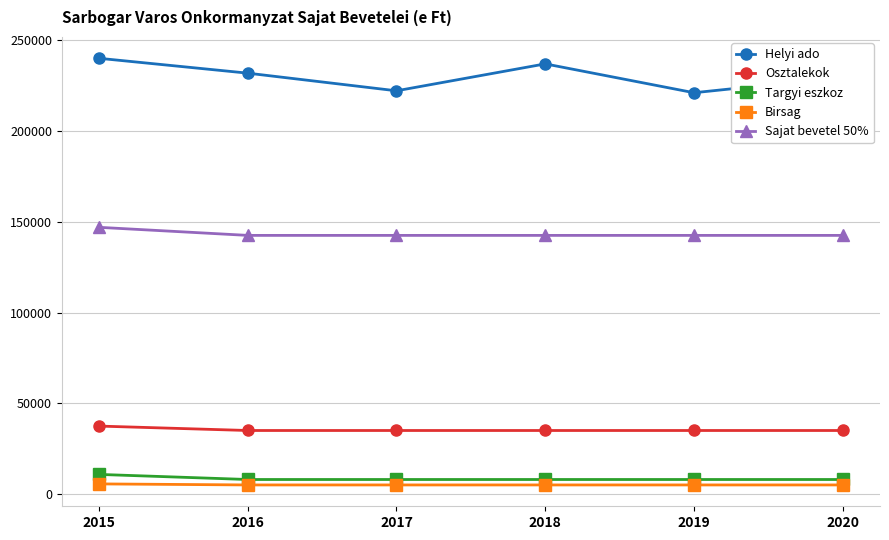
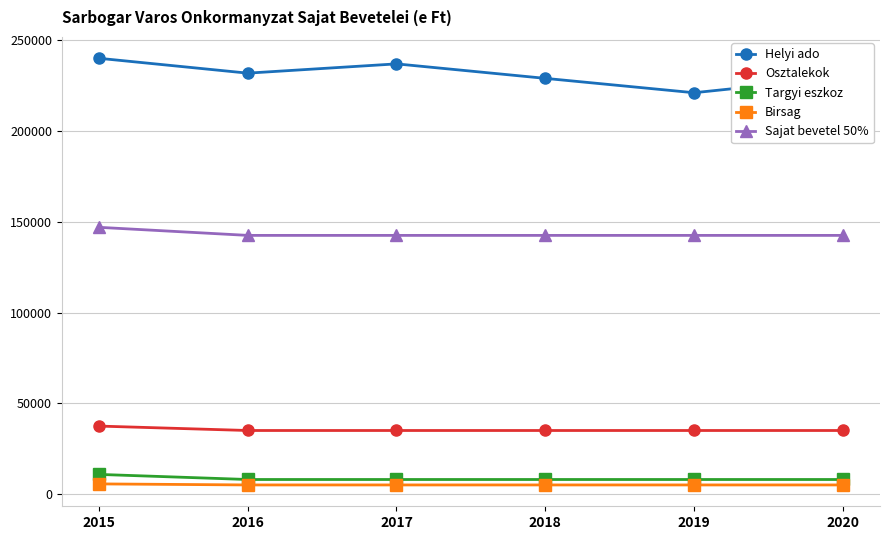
  {
    "Helyi ado": {
      "2015": 240000,
      "2016": 232000,
-     "2017": 222000,
-     "2018": 237000,
+     "2017": 237000,
+     "2018": 229000,
      "2019": 221000
    },
    "Osztalekok": {
      "2015": 37000,
      "2016": 35000,
      "2017": 35000,
      "2018": 35000,
      "2019": 35000,
      "2020": 35000
    },
    "Targyi eszkoz": {
      "2015": 11000,
      "2016": 8000,
      "2017": 8000,
      "2018": 8000,
      "2019": 8000,
      "2020": 8000
    },
    "Birsag": {
      "2015": 6000,
      "2016": 5000,
      "2017": 5000,
      "2018": 5000,
      "2019": 5000,
      "2020": 5000
    },
    "Sajat bevetel 50%": {
      "2015": 147000,
      "2016": 143000,
      "2017": 143000,
      "2018": 143000,
      "2019": 143000,
      "2020": 143000
    }
  }
